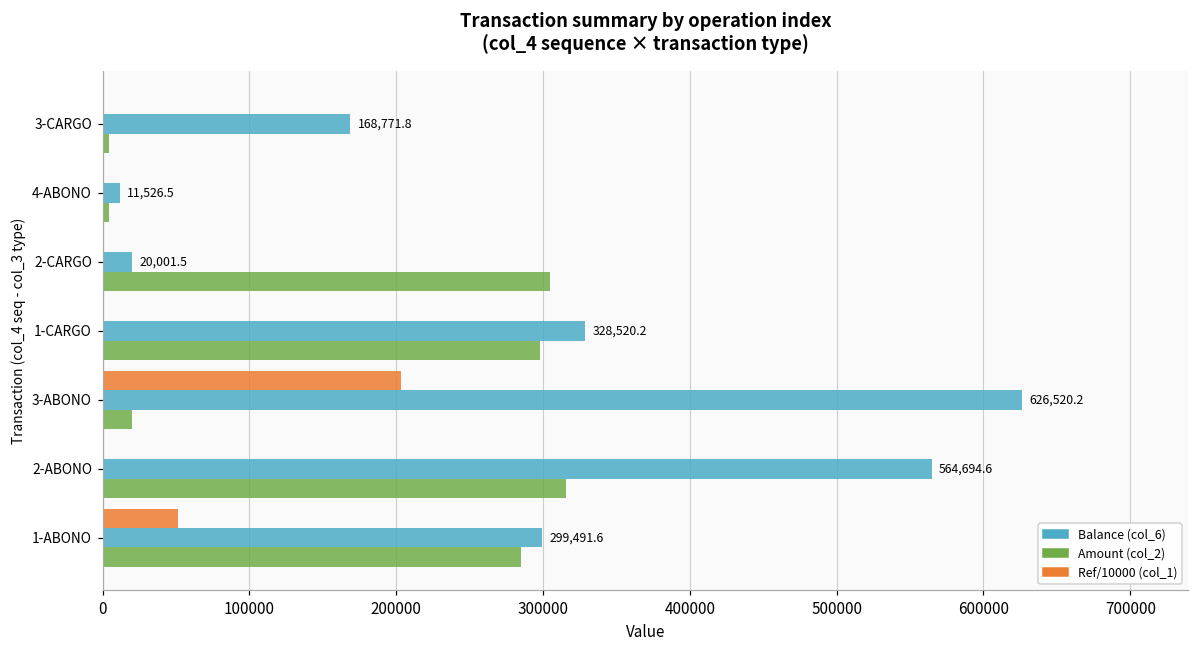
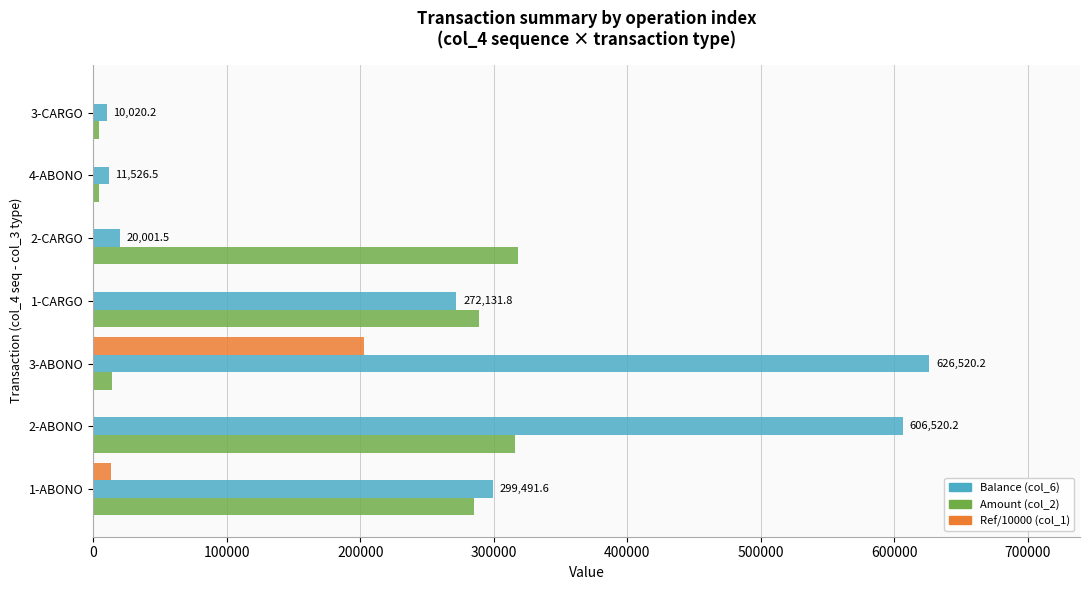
  {
    "Balance (col_6)": {
-     "3-CARGO": "168,771.8",
+     "3-CARGO": "10,020.2",
      "4-ABONO": "11,526.5",
      "2-CARGO": "20,001.5",
-     "1-CARGO": "328,520.2",
+     "1-CARGO": "272,131.8",
      "3-ABONO": "626,520.2",
-     "2-ABONO": "564,694.6",
+     "2-ABONO": "606,520.2",
      "1-ABONO": "299,491.6"
    },
    "Amount (col_2)": {
      "3-CARGO": "4000",
      "4-ABONO": "4000",
-     "2-CARGO": "305000",
-     "1-CARGO": "298000",
-     "3-ABONO": "20000",
+     "2-CARGO": "318000",
+     "1-CARGO": "289000",
+     "3-ABONO": "14000",
      "2-ABONO": "316000",
      "1-ABONO": "285000"
    },
    "Ref/10000 (col_1)": {
      "3-ABONO": "203000",
-     "1-ABONO": "51000"
+     "1-ABONO": "13000"
    }
  }
